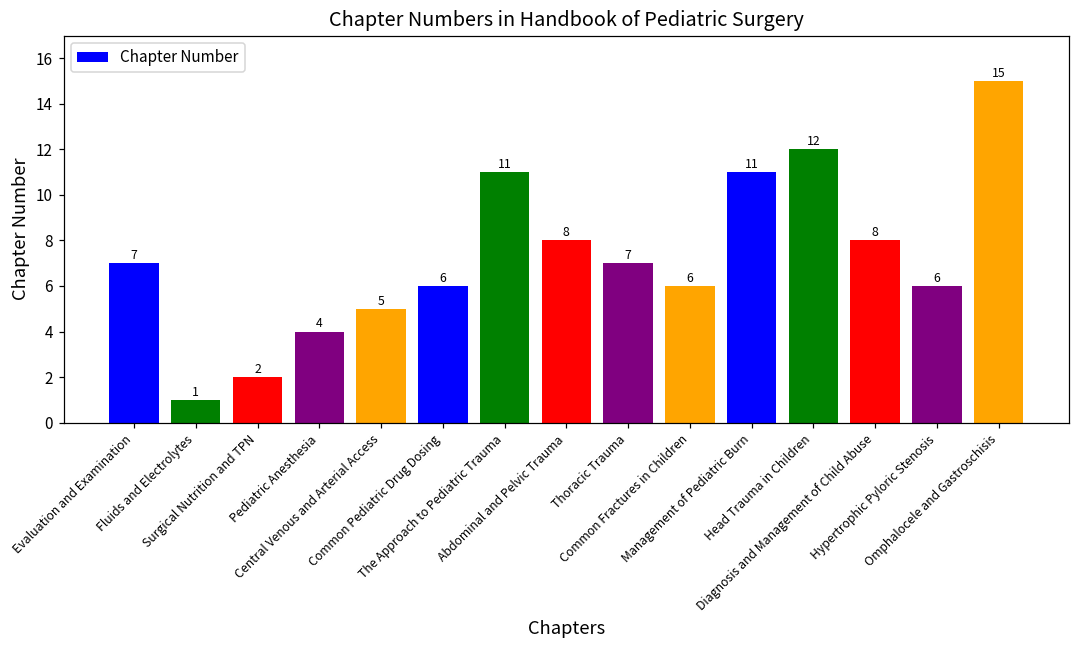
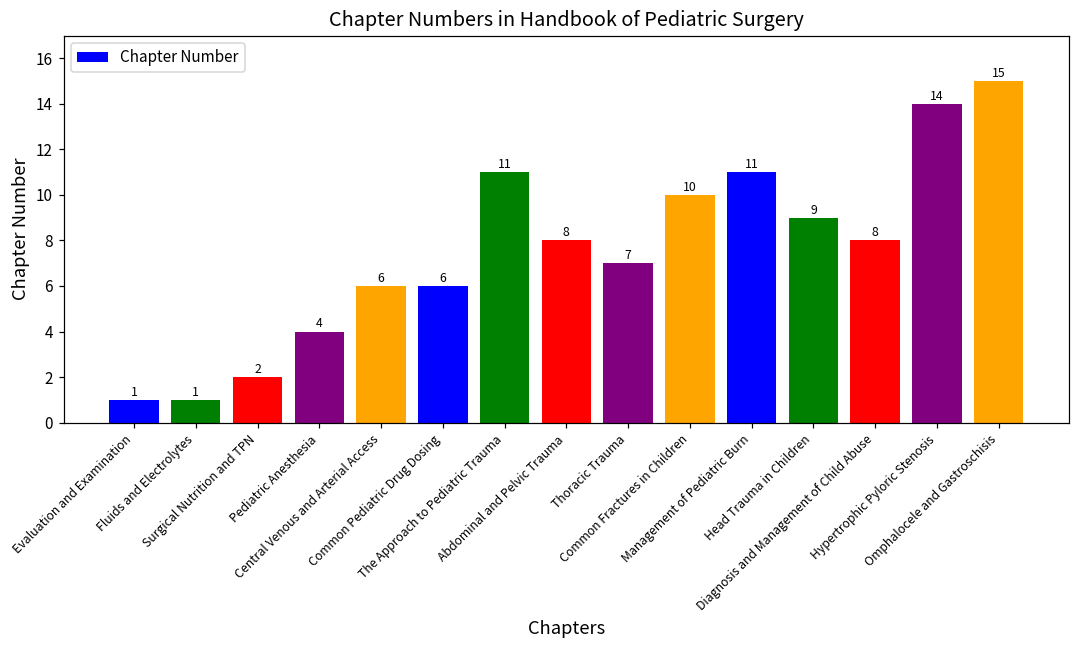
  {
-   "Evaluation and Examination": 7,
+   "Evaluation and Examination": 1,
    "Fluids and Electrolytes": 1,
    "Surgical Nutrition and TPN": 2,
    "Pediatric Anesthesia": 4,
-   "Central Venous and Arterial Access": 5,
+   "Central Venous and Arterial Access": 6,
    "Common Pediatric Drug Dosing": 6,
    "The Approach to Pediatric Trauma": 11,
    "Abdominal and Pelvic Trauma": 8,
    "Thoracic Trauma": 7,
-   "Common Fractures in Children": 6,
+   "Common Fractures in Children": 10,
    "Management of Pediatric Burn": 11,
-   "Head Trauma in Children": 12,
+   "Head Trauma in Children": 9,
    "Diagnosis and Management of Child Abuse": 8,
-   "Hypertrophic Pyloric Stenosis": 6,
+   "Hypertrophic Pyloric Stenosis": 14,
    "Omphalocele and Gastroschisis": 15
  }
